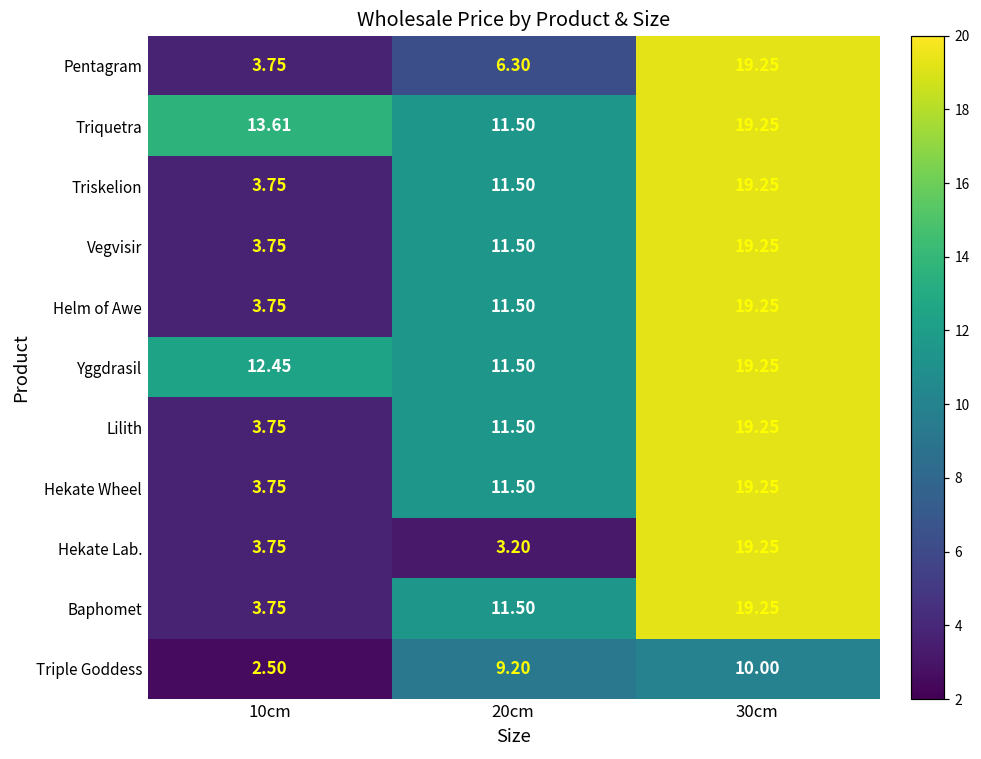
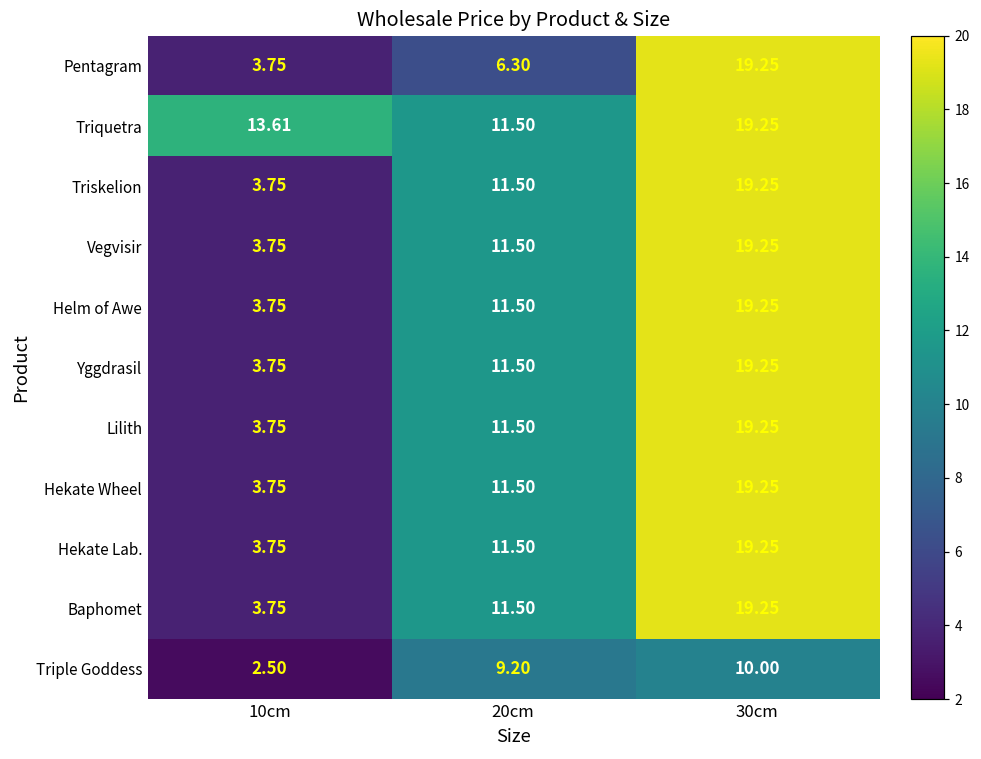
  {
    "Pentagram": {
      "10cm": 3.75,
      "20cm": 6.30
    },
    "Triquetra": {
      "10cm": 13.61,
      "20cm": 11.50
    },
    "Triskelion": {
      "10cm": 3.75,
      "20cm": 11.50
    },
    "Vegvisir": {
      "10cm": 3.75,
      "20cm": 11.50
    },
    "Helm of Awe": {
      "10cm": 3.75,
      "20cm": 11.50
    },
    "Yggdrasil": {
-     "10cm": 12.45,
+     "10cm": 3.75,
      "20cm": 11.50
    },
    "Lilith": {
      "10cm": 3.75,
      "20cm": 11.50
    },
    "Hekate Wheel": {
      "10cm": 3.75,
      "20cm": 11.50
    },
    "Hekate Lab.": {
      "10cm": 3.75,
-     "20cm": 3.20
+     "20cm": 11.50
    },
    "Baphomet": {
      "10cm": 3.75,
      "20cm": 11.50
    },
    "Triple Goddess": {
      "10cm": 2.50,
      "20cm": 9.20,
      "30cm": 10.00
    }
  }
